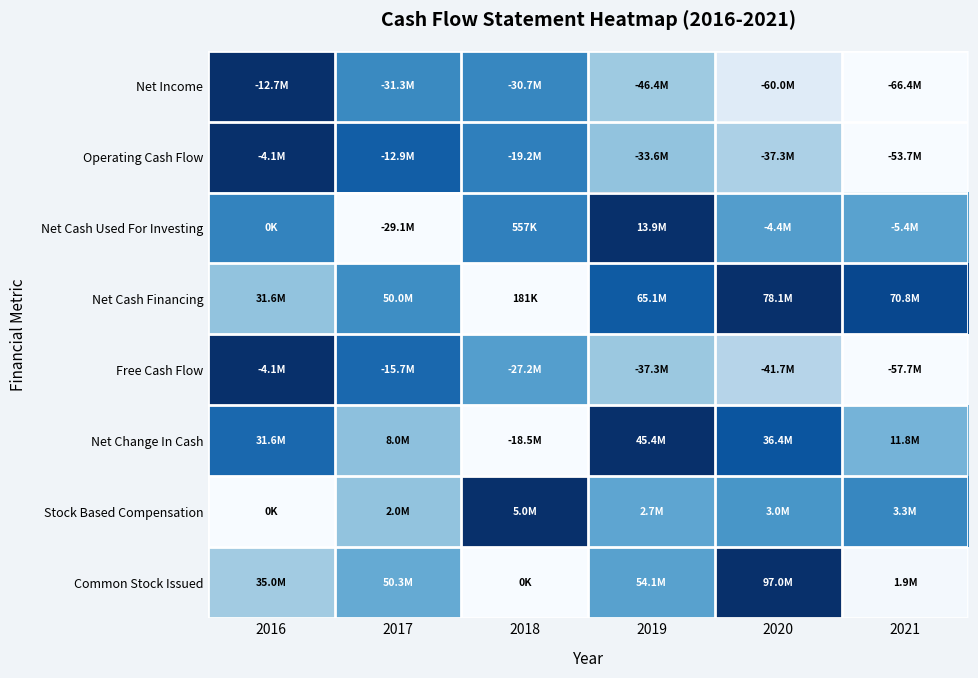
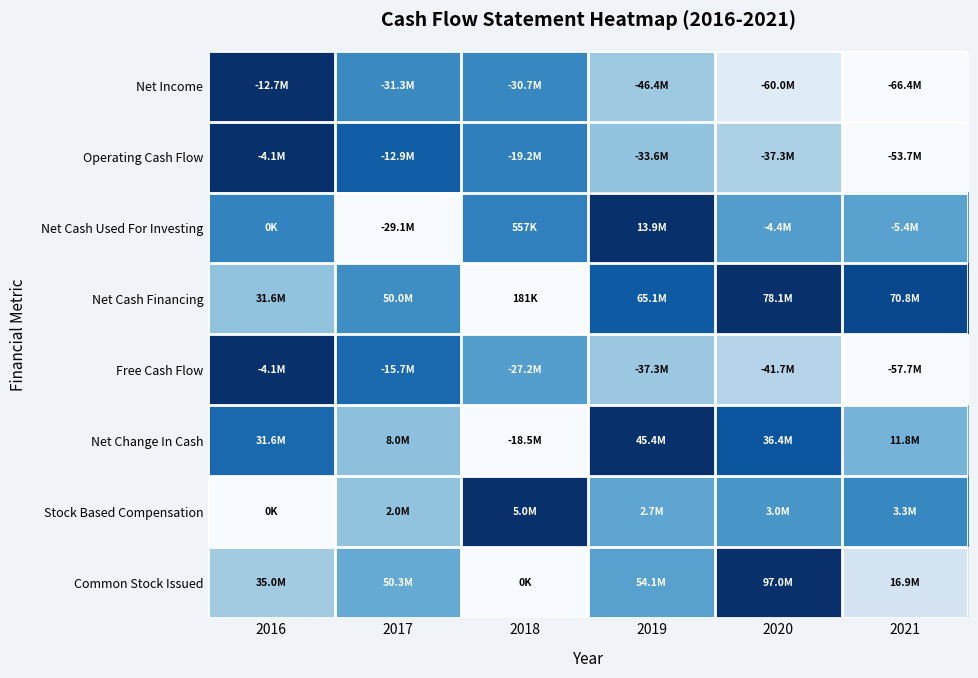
  {
    "Net Income": {
      "2016": "-12.7M",
      "2017": "-31.3M",
      "2018": "-30.7M",
      "2019": "-46.4M",
      "2020": "-60.0M",
      "2021": "-66.4M"
    },
    "Operating Cash Flow": {
      "2016": "-4.1M",
      "2017": "-12.9M",
      "2018": "-19.2M",
      "2019": "-33.6M",
      "2020": "-37.3M",
      "2021": "-53.7M"
    },
    "Net Cash Used For Investing": {
      "2016": "0K",
      "2017": "-29.1M",
      "2018": "557K",
      "2019": "13.9M",
      "2020": "-4.4M",
      "2021": "-5.4M"
    },
    "Net Cash Financing": {
      "2016": "31.6M",
      "2017": "50.0M",
      "2018": "181K",
      "2019": "65.1M",
      "2020": "78.1M",
      "2021": "70.8M"
    },
    "Free Cash Flow": {
      "2016": "-4.1M",
      "2017": "-15.7M",
      "2018": "-27.2M",
      "2019": "-37.3M",
      "2020": "-41.7M",
      "2021": "-57.7M"
    },
    "Net Change In Cash": {
      "2016": "31.6M",
      "2017": "8.0M",
      "2018": "-18.5M",
      "2019": "45.4M",
      "2020": "36.4M",
      "2021": "11.8M"
    },
    "Stock Based Compensation": {
      "2016": "0K",
      "2017": "2.0M",
      "2018": "5.0M",
      "2019": "2.7M",
      "2020": "3.0M",
      "2021": "3.3M"
    },
    "Common Stock Issued": {
      "2016": "35.0M",
      "2017": "50.3M",
      "2018": "0K",
      "2019": "54.1M",
      "2020": "97.0M",
-     "2021": "1.9M"
+     "2021": "16.9M"
    }
  }
